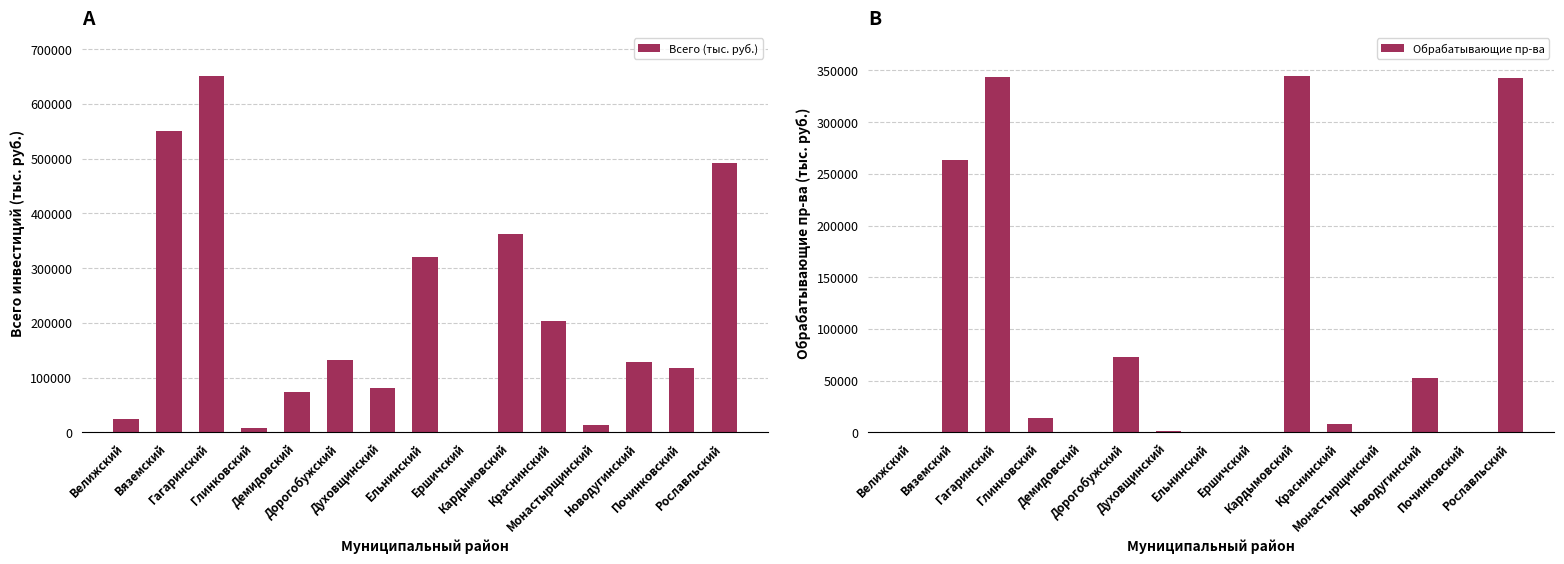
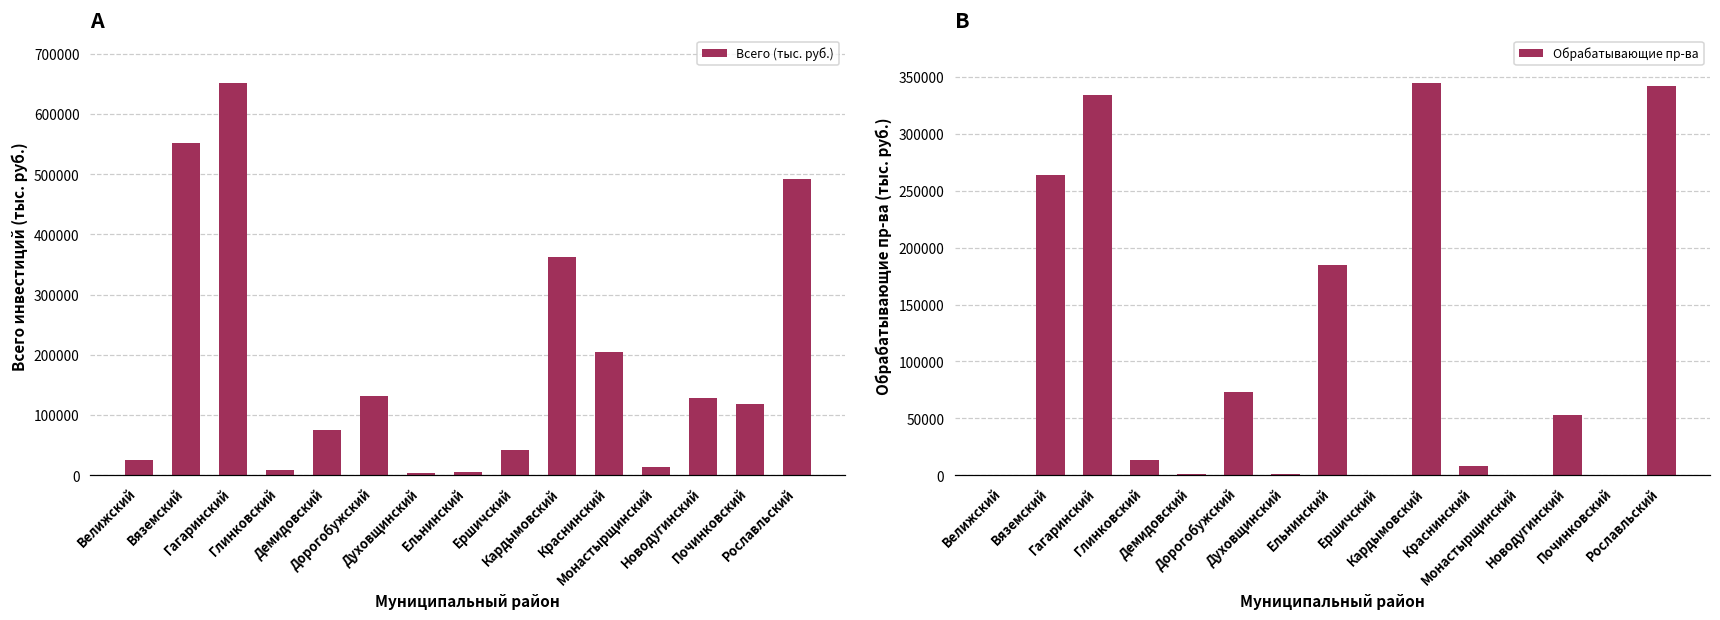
  {
    "A": {
      "Велижский": 30000,
      "Вяземский": 550000,
      "Гагаринский": 650000,
      "Глинковский": 10000,
      "Демидовский": 70000,
      "Дорогобужский": 130000,
-     "Духовщинский": 80000,
-     "Ельнинский": 320000,
-     "Ершичский": 0,
+     "Духовщинский": 0,
+     "Ельнинский": 0,
+     "Ершичский": 40000,
      "Кардымовский": 360000,
      "Краснинский": 200000,
      "Монастырщинский": 10000,
      "Новодугинский": 130000,
      "Починковский": 120000,
      "Рославльский": 490000
    },
    "B": {
      "Велижский": 0,
      "Вяземский": 264000,
-     "Гагаринский": 344000,
+     "Гагаринский": 335000,
      "Глинковский": 14000,
      "Дорогобужский": 73000,
-     "Ельнинский": 0,
+     "Ельнинский": 185000,
      "Ершичский": 0,
      "Кардымовский": 345000,
      "Краснинский": 8000,
      "Монастырщинский": 0,
      "Новодугинский": 53000,
      "Починковский": 0,
      "Рославльский": 342000
    }
  }
